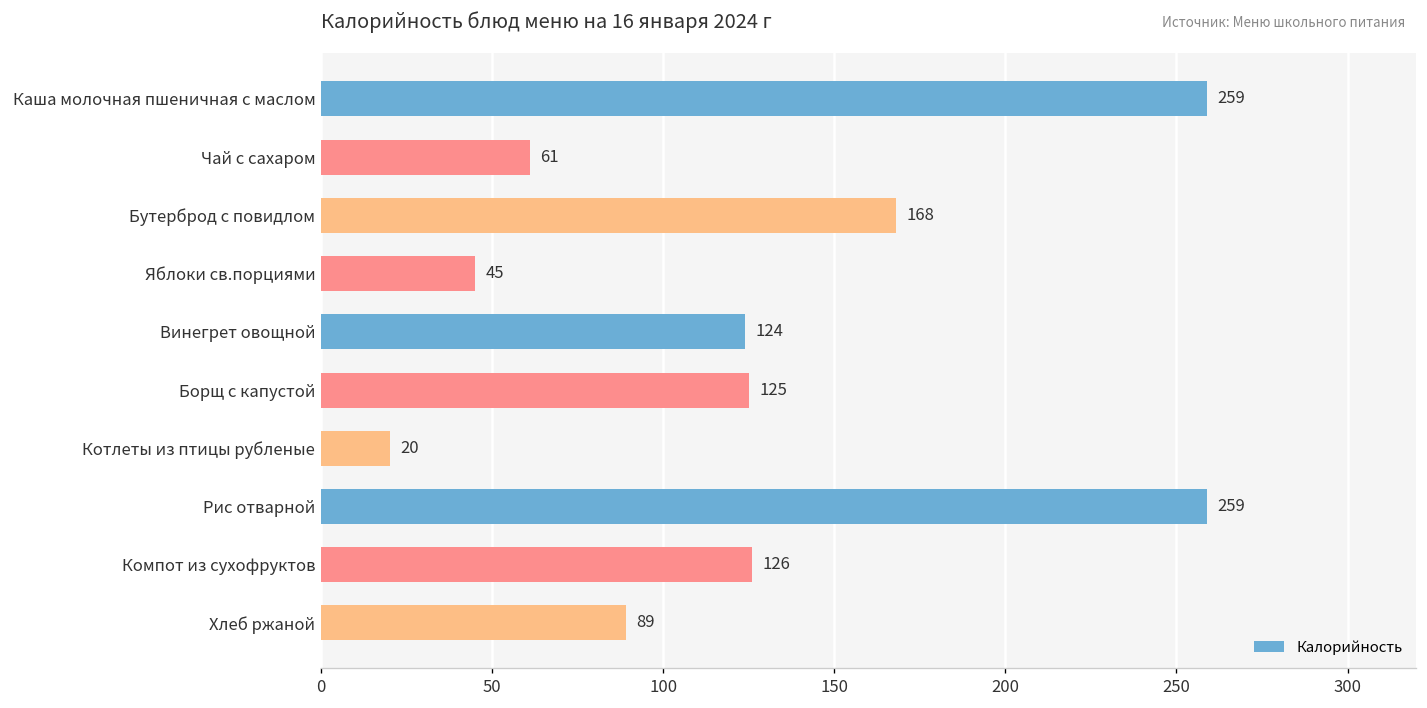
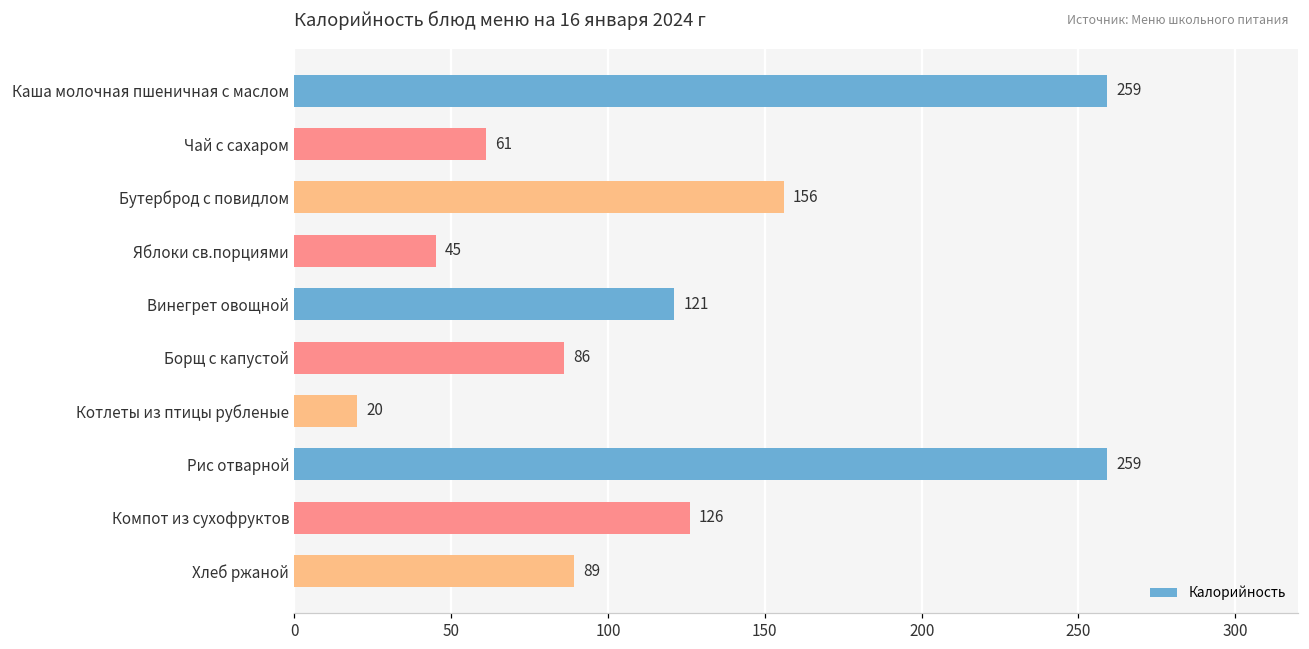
  {
    "Каша молочная пшеничная с маслом": 259,
    "Чай с сахаром": 61,
-   "Бутерброд с повидлом": 168,
+   "Бутерброд с повидлом": 156,
    "Яблоки св.порциями": 45,
-   "Винегрет овощной": 124,
-   "Борщ с капустой": 125,
+   "Винегрет овощной": 121,
+   "Борщ с капустой": 86,
    "Котлеты из птицы рубленые": 20,
    "Рис отварной": 259,
    "Компот из сухофруктов": 126,
    "Хлеб ржаной": 89
  }
